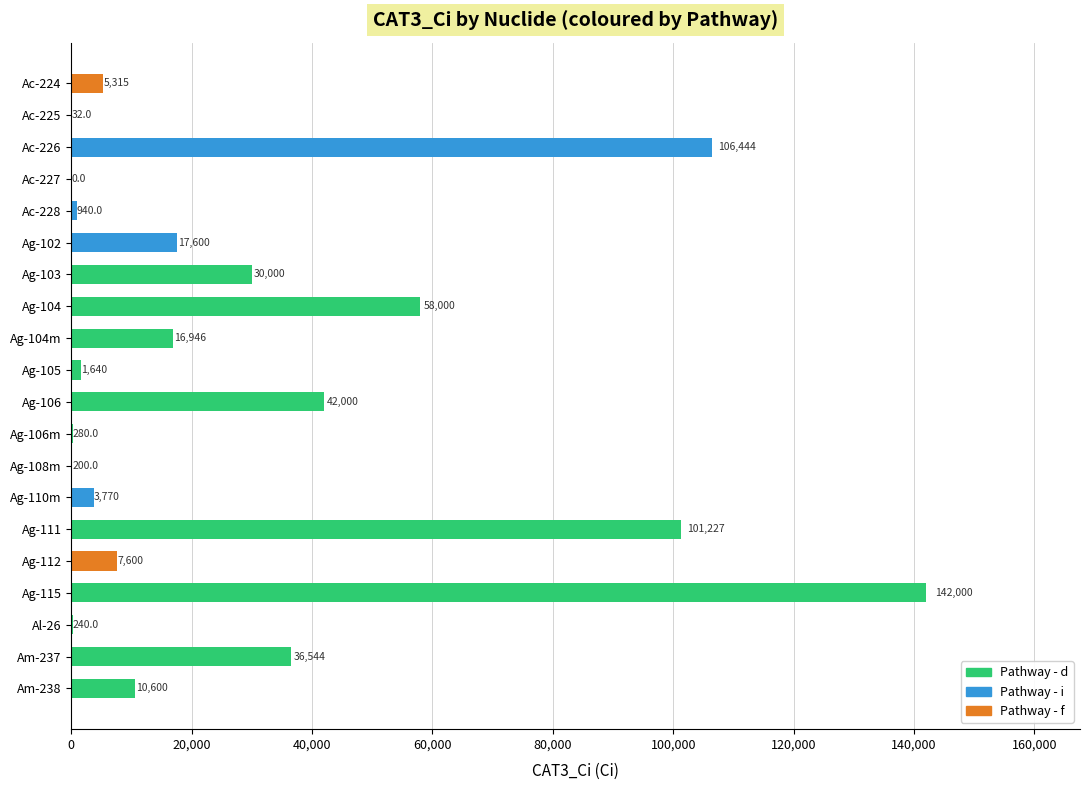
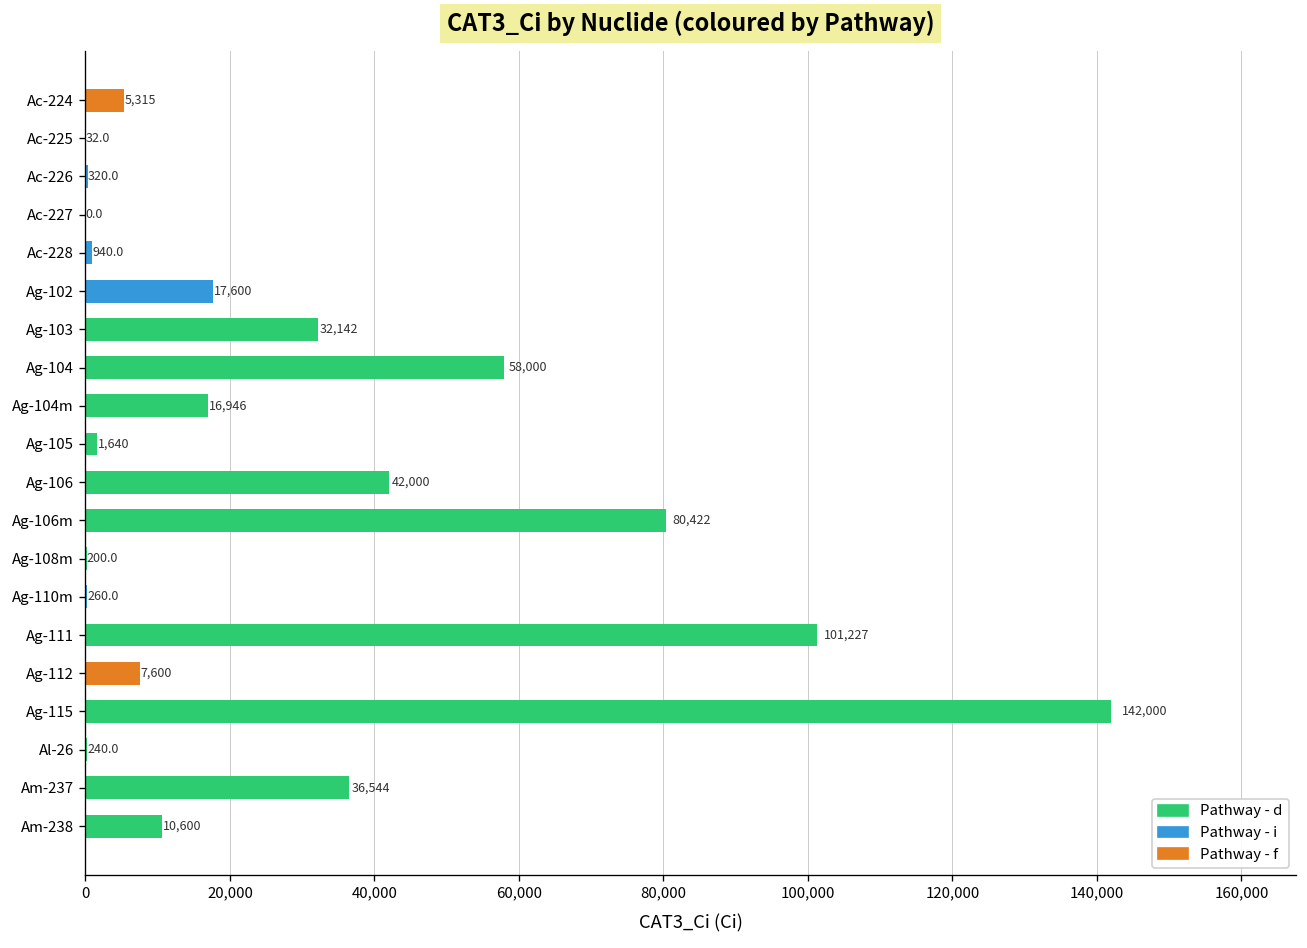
  {
    "Ac-224": "5,315",
    "Ac-225": "32.0",
-   "Ac-226": "106,444",
+   "Ac-226": "320.0",
    "Ac-227": "0.0",
    "Ac-228": "940.0",
    "Ag-102": "17,600",
-   "Ag-103": "30,000",
+   "Ag-103": "32,142",
    "Ag-104": "58,000",
    "Ag-104m": "16,946",
    "Ag-105": "1,640",
    "Ag-106": "42,000",
-   "Ag-106m": "280.0",
+   "Ag-106m": "80,422",
    "Ag-108m": "200.0",
-   "Ag-110m": "3,770",
+   "Ag-110m": "260.0",
    "Ag-111": "101,227",
    "Ag-112": "7,600",
    "Ag-115": "142,000",
    "Al-26": "240.0",
    "Am-237": "36,544",
    "Am-238": "10,600"
  }
